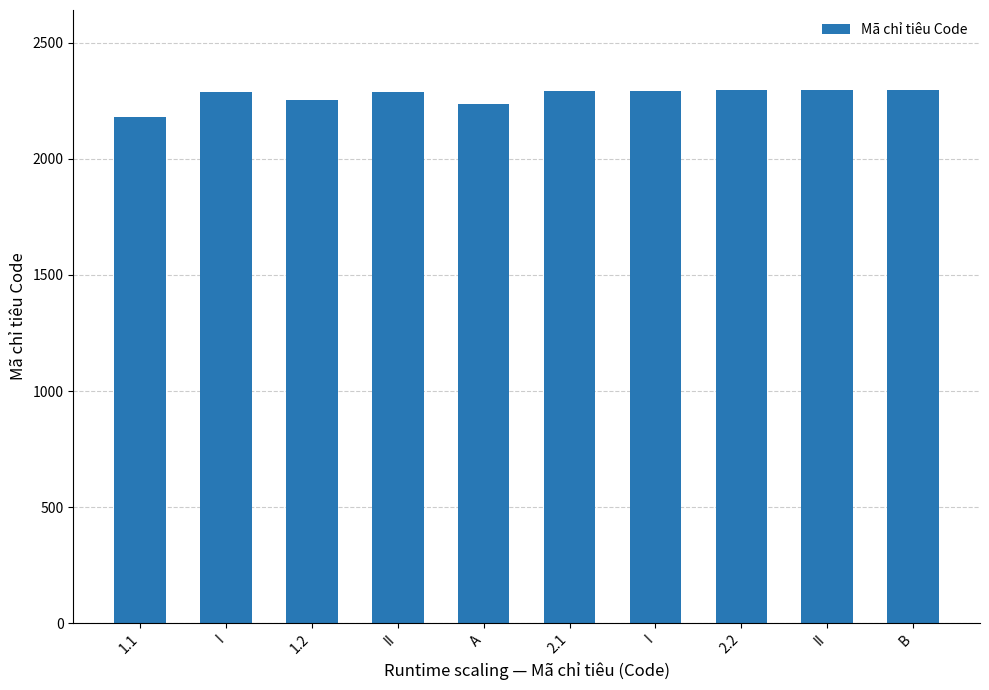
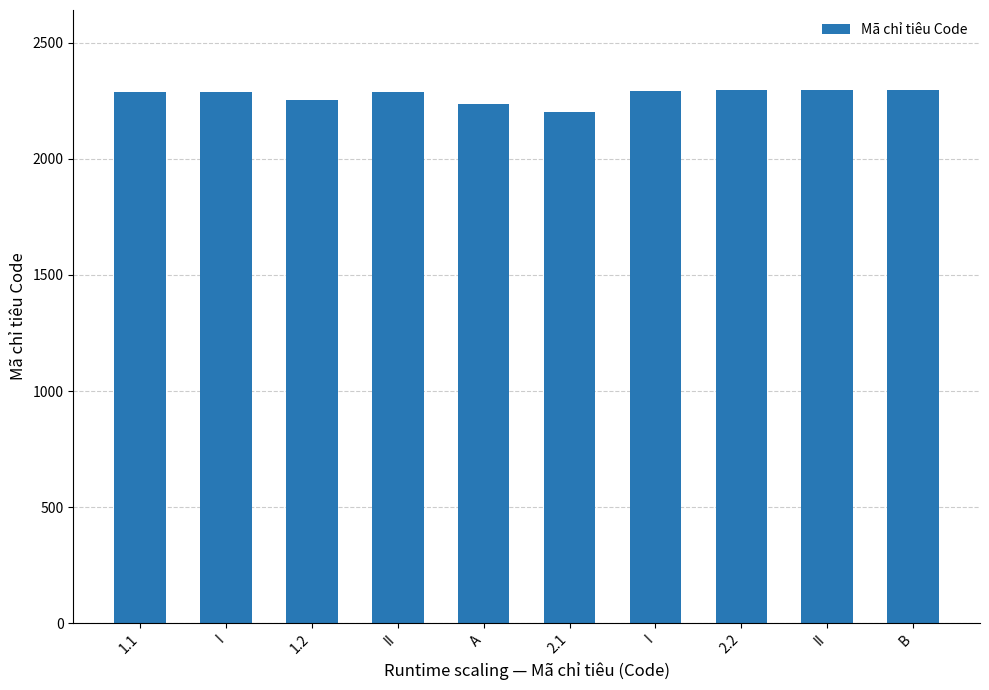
  {
-   "1.1": 2180,
+   "1.1": 2290,
    "1.2": 2250,
    "A": 2240,
-   "2.1": 2290,
+   "2.1": 2200,
    "2.2": 2300,
    "B": 2300
  }
